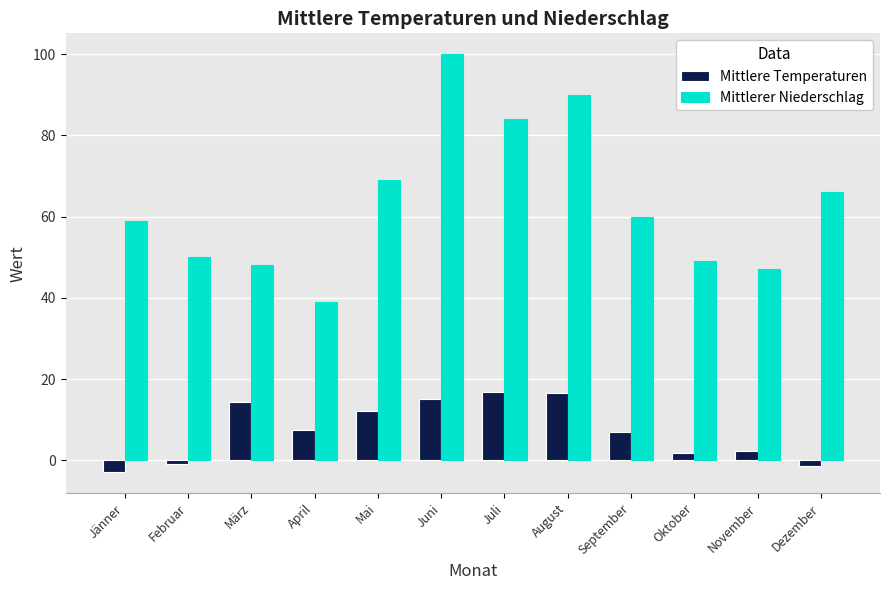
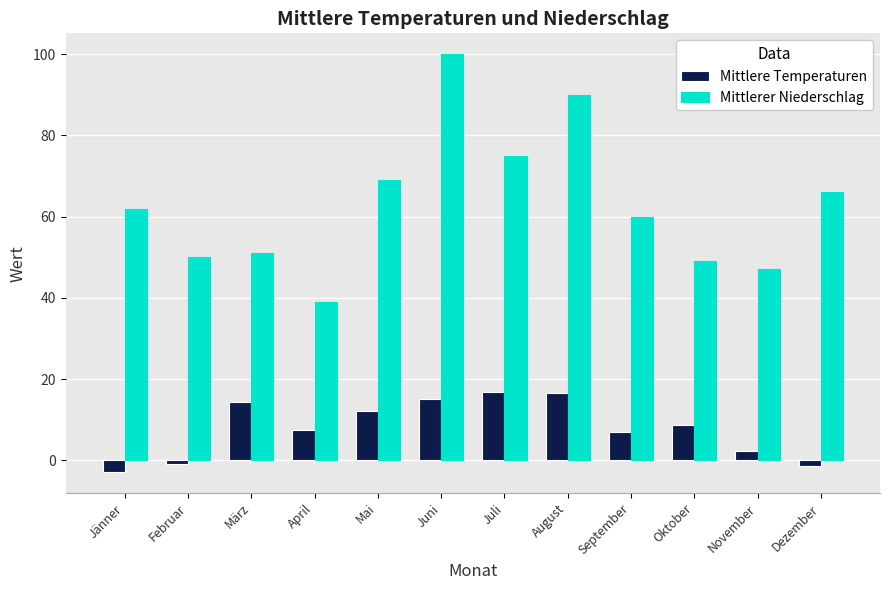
  {
    "Mittlere Temperaturen": {
      "Jänner": -3,
      "Februar": -1,
      "März": 14,
      "April": 7,
      "Mai": 12,
      "Juni": 15,
      "Juli": 17,
      "August": 17,
      "September": 7,
-     "Oktober": 2,
+     "Oktober": 9,
      "November": 2,
      "Dezember": -2
    },
    "Mittlerer Niederschlag": {
-     "Jänner": 59,
+     "Jänner": 62,
      "Februar": 50,
-     "März": 48,
+     "März": 51,
      "April": 39,
      "Mai": 69,
      "Juni": 100,
-     "Juli": 84,
+     "Juli": 75,
      "August": 90,
      "September": 60,
      "Oktober": 49,
      "November": 47,
      "Dezember": 66
    }
  }
